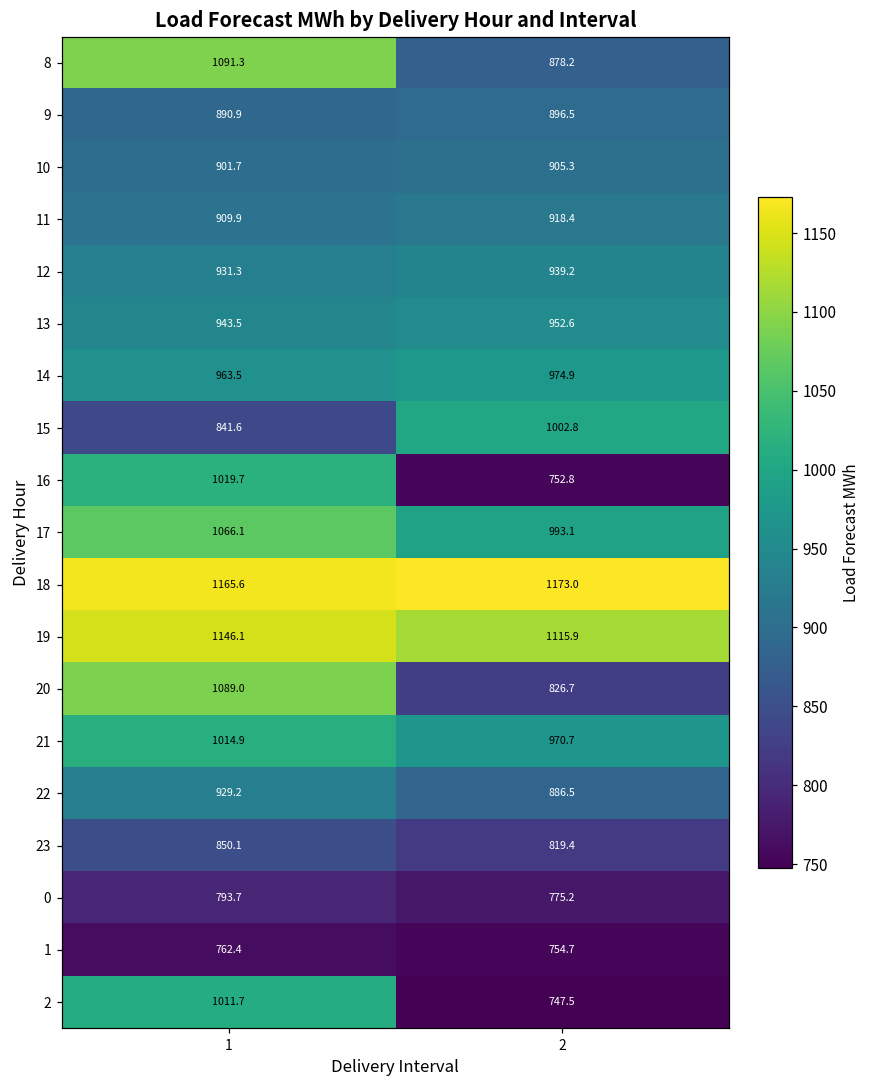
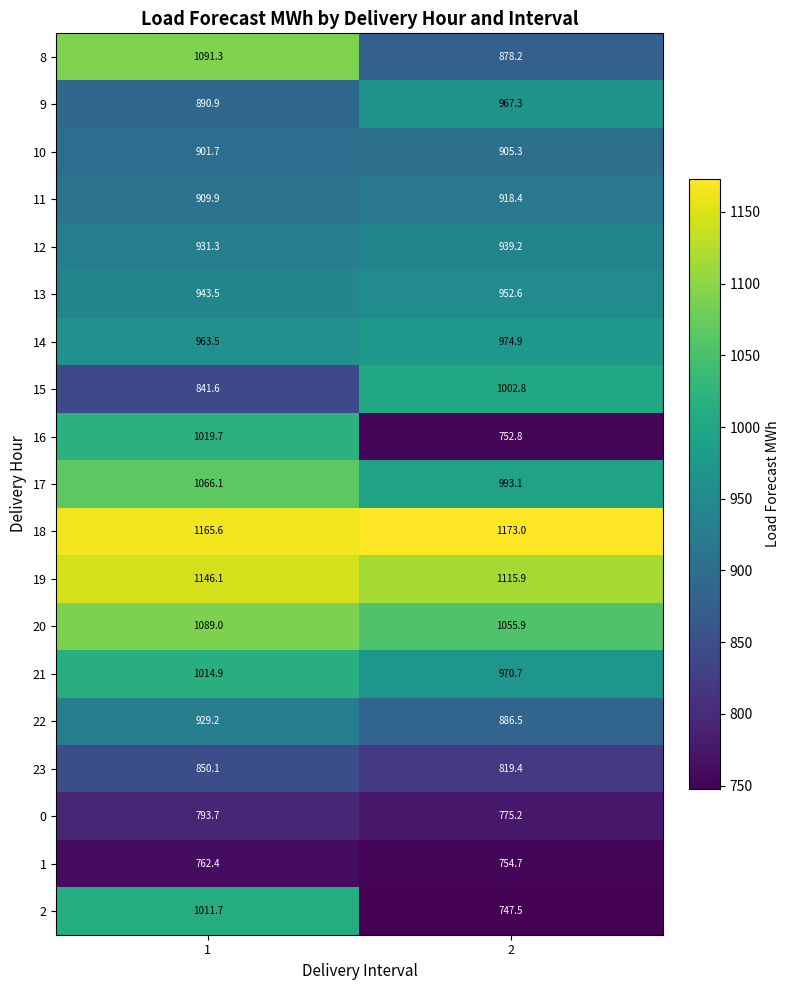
  {
    "8": {
      "1": 1091.3,
      "2": 878.2
    },
    "9": {
      "1": 890.9,
-     "2": 896.5
+     "2": 967.3
    },
    "10": {
      "1": 901.7,
      "2": 905.3
    },
    "11": {
      "1": 909.9,
      "2": 918.4
    },
    "12": {
      "1": 931.3,
      "2": 939.2
    },
    "13": {
      "1": 943.5,
      "2": 952.6
    },
    "14": {
      "1": 963.5,
      "2": 974.9
    },
    "15": {
      "1": 841.6,
      "2": 1002.8
    },
    "16": {
      "1": 1019.7,
      "2": 752.8
    },
    "17": {
      "1": 1066.1,
      "2": 993.1
    },
    "18": {
      "1": 1165.6,
      "2": 1173.0
    },
    "19": {
      "1": 1146.1,
      "2": 1115.9
    },
    "20": {
      "1": 1089.0,
-     "2": 826.7
+     "2": 1055.9
    },
    "21": {
      "1": 1014.9,
      "2": 970.7
    },
    "22": {
      "1": 929.2,
      "2": 886.5
    },
    "23": {
      "1": 850.1,
      "2": 819.4
    },
    "0": {
      "1": 793.7,
      "2": 775.2
    },
    "1": {
      "1": 762.4,
      "2": 754.7
    },
    "2": {
      "1": 1011.7,
      "2": 747.5
    }
  }
